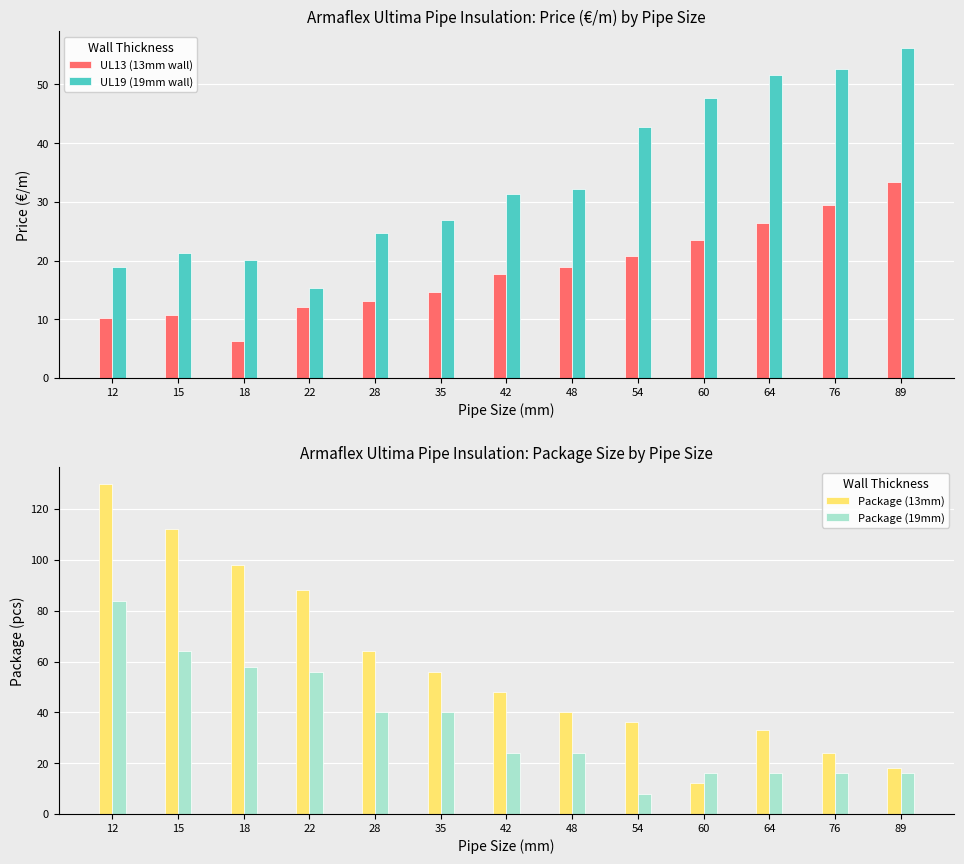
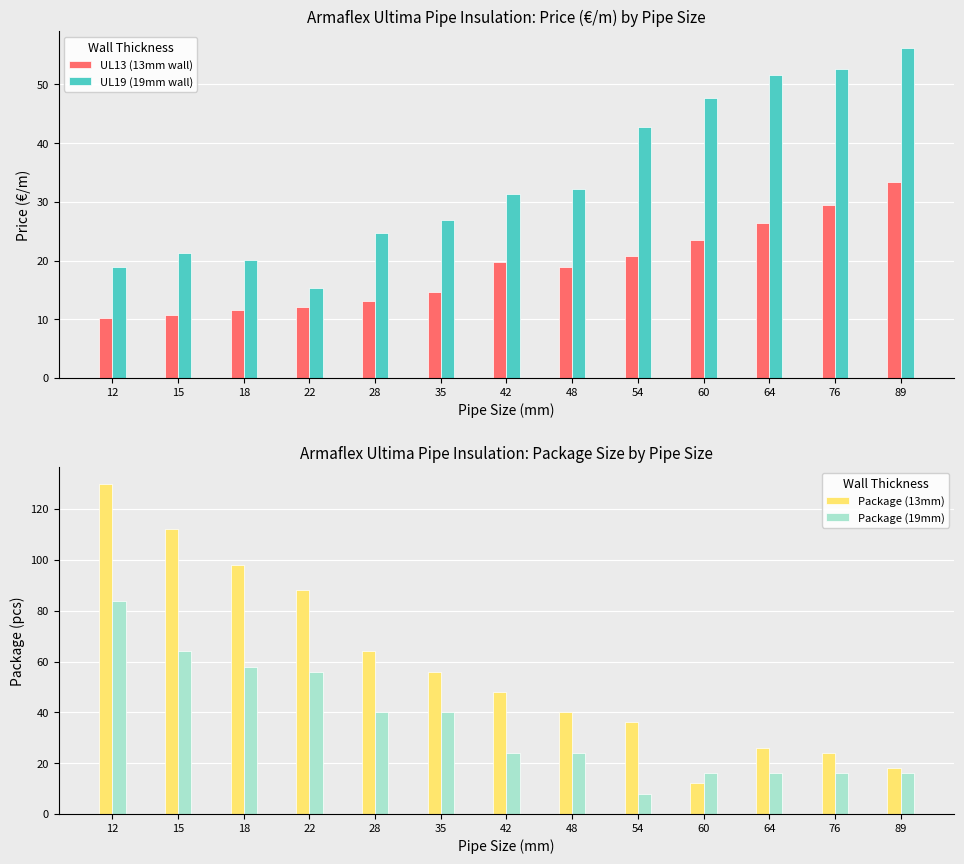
  {
    "Armaflex Ultima Pipe Insulation: Price (€/m) by Pipe Size": {
      "UL13 (13mm wall)": {
        "12": 10,
        "15": 11,
-       "18": 6,
+       "18": 12,
        "22": 12,
        "28": 13,
        "35": 15,
-       "42": 18,
+       "42": 20,
        "48": 19,
        "54": 21,
        "60": 24,
        "64": 26,
        "76": 29,
        "89": 33
      },
      "UL19 (19mm wall)": {
        "12": 19,
        "15": 21,
        "18": 20,
        "22": 15,
        "28": 25,
        "35": 27,
        "42": 31,
        "48": 32,
        "54": 43,
        "60": 48,
        "64": 52,
        "76": 53,
        "89": 56
      }
    },
    "Armaflex Ultima Pipe Insulation: Package Size by Pipe Size": {
      "Package (13mm)": {
        "12": 130,
        "15": 112,
        "18": 98,
        "22": 88,
        "28": 64,
        "35": 56,
        "42": 48,
        "48": 40,
        "54": 36,
        "60": 12,
-       "64": 33,
+       "64": 26,
        "76": 24,
        "89": 18
      },
      "Package (19mm)": {
        "12": 84,
        "15": 64,
        "18": 58,
        "22": 56,
        "28": 40,
        "35": 40,
        "42": 24,
        "48": 24,
        "54": 8,
        "60": 16,
        "64": 16,
        "76": 16,
        "89": 16
      }
    }
  }
